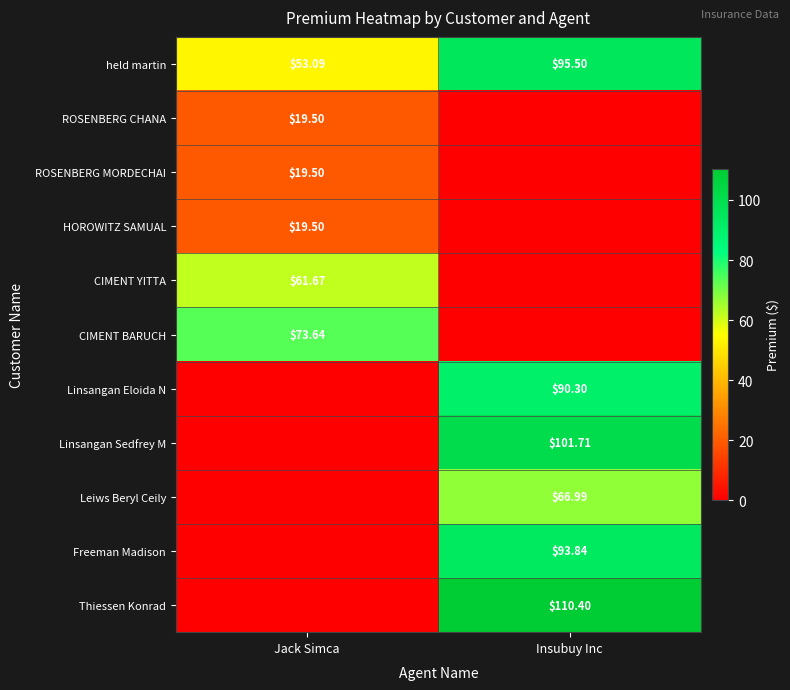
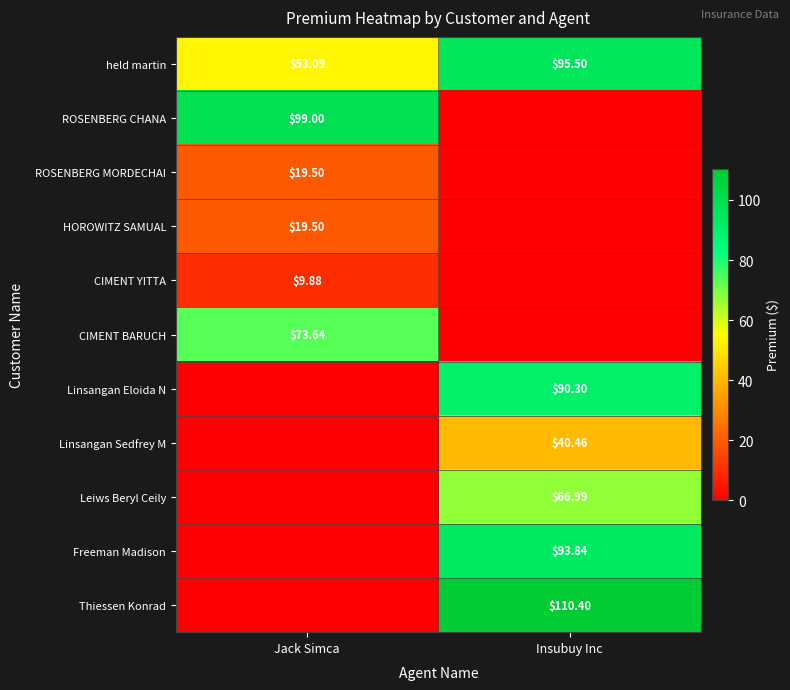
  {
    "held martin": {
      "Jack Simca": "$53.09",
      "Insubuy Inc": "$95.50"
    },
    "ROSENBERG CHANA": {
-     "Jack Simca": "$19.50"
+     "Jack Simca": "$99.00"
    },
    "ROSENBERG MORDECHAI": {
      "Jack Simca": "$19.50"
    },
    "HOROWITZ SAMUAL": {
      "Jack Simca": "$19.50"
    },
    "CIMENT YITTA": {
-     "Jack Simca": "$61.67"
+     "Jack Simca": "$9.88"
    },
    "CIMENT BARUCH": {
      "Jack Simca": "$73.64"
    },
    "Linsangan Eloida N": {
      "Insubuy Inc": "$90.30"
    },
    "Linsangan Sedfrey M": {
-     "Insubuy Inc": "$101.71"
+     "Insubuy Inc": "$40.46"
    },
    "Leiws Beryl Ceily": {
      "Insubuy Inc": "$66.99"
    },
    "Freeman Madison": {
      "Insubuy Inc": "$93.84"
    },
    "Thiessen Konrad": {
      "Insubuy Inc": "$110.40"
    }
  }
